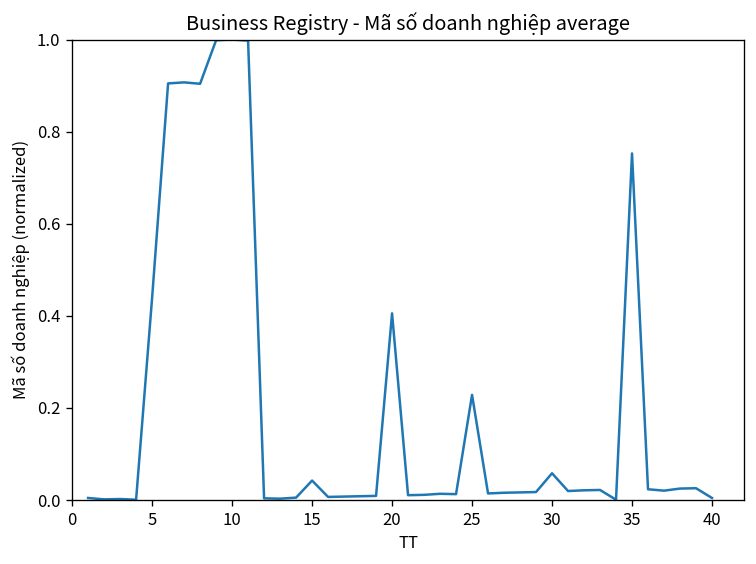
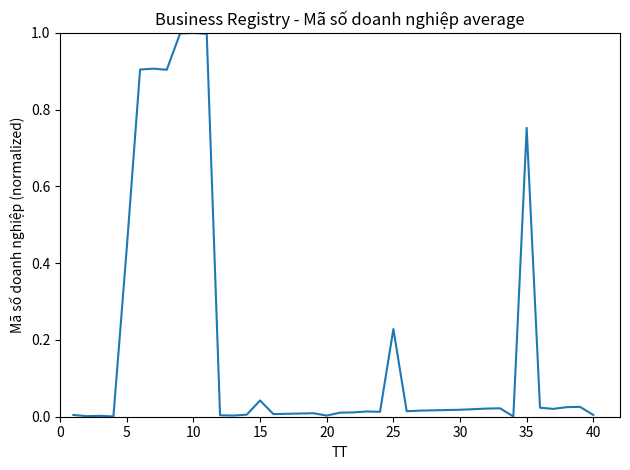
  {
    "5": 0.44,
    "10": 1.00,
    "15": 0.04,
-   "20": 0.41,
+   "20": 0.00,
    "25": 0.23,
-   "30": 0.06,
+   "30": 0.02,
    "35": 0.75,
    "40": 0.00
  }
